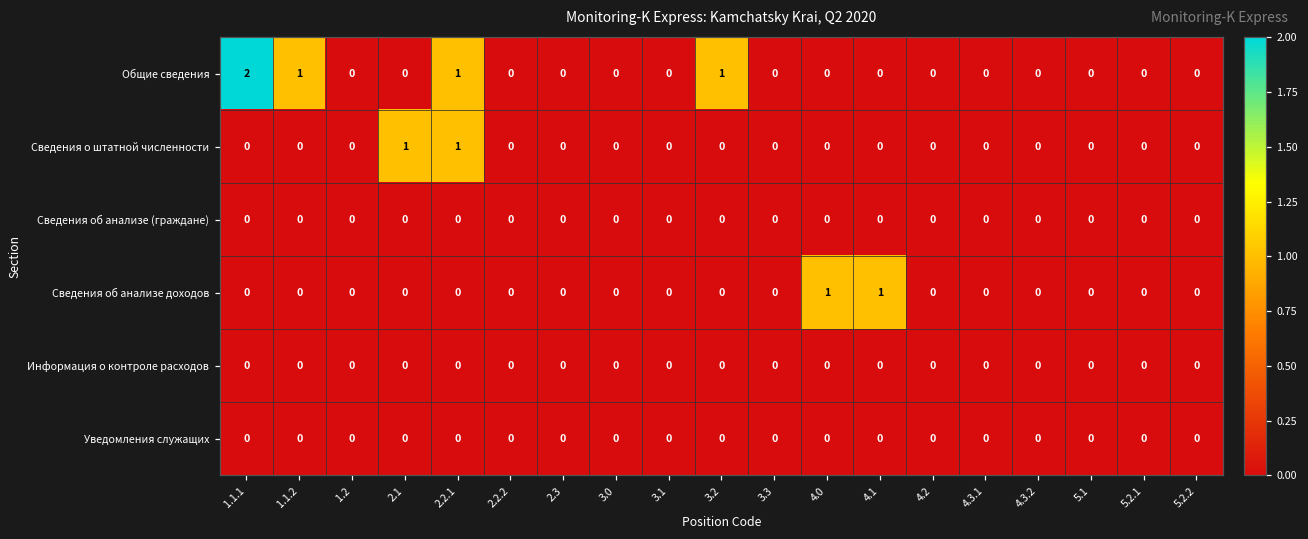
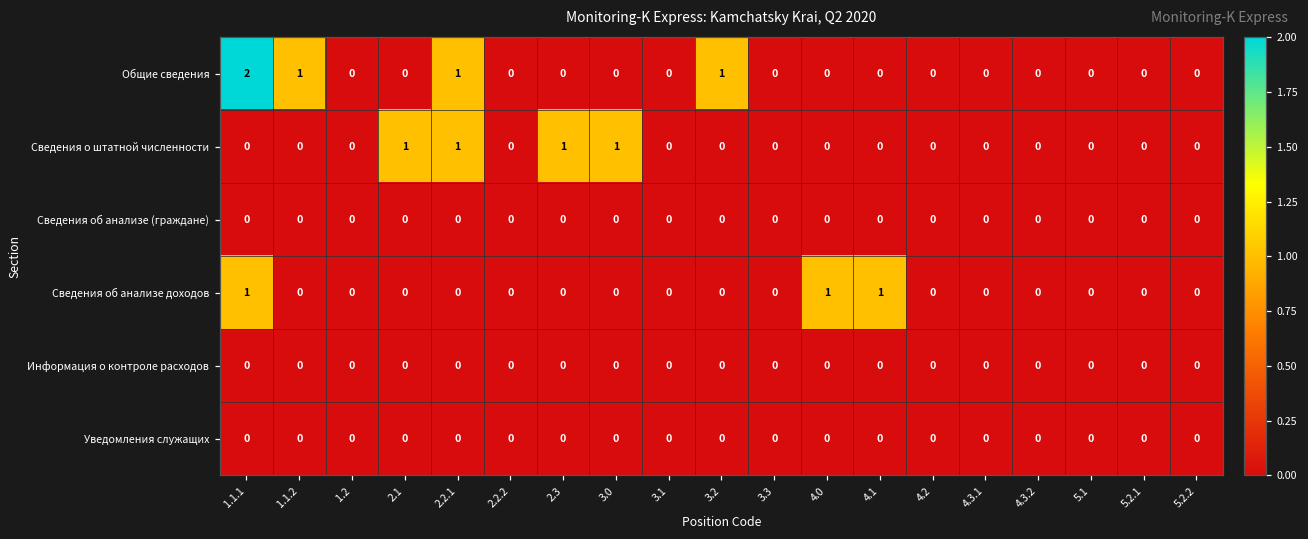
  {
    "Общие сведения": {
      "1.1.1": 2,
      "1.1.2": 1,
      "1.2": 0,
      "2.1": 0,
      "2.2.1": 1,
      "2.2.2": 0,
      "2.3": 0,
      "3.0": 0,
      "3.1": 0,
      "3.2": 1,
      "3.3": 0,
      "4.0": 0,
      "4.1": 0,
      "4.2": 0,
      "4.3.1": 0,
      "4.3.2": 0,
      "5.1": 0,
      "5.2.1": 0,
      "5.2.2": 0
    },
    "Сведения о штатной численности": {
      "1.1.1": 0,
      "1.1.2": 0,
      "1.2": 0,
      "2.1": 1,
      "2.2.1": 1,
      "2.2.2": 0,
-     "2.3": 0,
-     "3.0": 0,
+     "2.3": 1,
+     "3.0": 1,
      "3.1": 0,
      "3.2": 0,
      "3.3": 0,
      "4.0": 0,
      "4.1": 0,
      "4.2": 0,
      "4.3.1": 0,
      "4.3.2": 0,
      "5.1": 0,
      "5.2.1": 0,
      "5.2.2": 0
    },
    "Сведения об анализе (граждане)": {
      "1.1.1": 0,
      "1.1.2": 0,
      "1.2": 0,
      "2.1": 0,
      "2.2.1": 0,
      "2.2.2": 0,
      "2.3": 0,
      "3.0": 0,
      "3.1": 0,
      "3.2": 0,
      "3.3": 0,
      "4.0": 0,
      "4.1": 0,
      "4.2": 0,
      "4.3.1": 0,
      "4.3.2": 0,
      "5.1": 0,
      "5.2.1": 0,
      "5.2.2": 0
    },
    "Сведения об анализе доходов": {
-     "1.1.1": 0,
+     "1.1.1": 1,
      "1.1.2": 0,
      "1.2": 0,
      "2.1": 0,
      "2.2.1": 0,
      "2.2.2": 0,
      "2.3": 0,
      "3.0": 0,
      "3.1": 0,
      "3.2": 0,
      "3.3": 0,
      "4.0": 1,
      "4.1": 1,
      "4.2": 0,
      "4.3.1": 0,
      "4.3.2": 0,
      "5.1": 0,
      "5.2.1": 0,
      "5.2.2": 0
    },
    "Информация о контроле расходов": {
      "1.1.1": 0,
      "1.1.2": 0,
      "1.2": 0,
      "2.1": 0,
      "2.2.1": 0,
      "2.2.2": 0,
      "2.3": 0,
      "3.0": 0,
      "3.1": 0,
      "3.2": 0,
      "3.3": 0,
      "4.0": 0,
      "4.1": 0,
      "4.2": 0,
      "4.3.1": 0,
      "4.3.2": 0,
      "5.1": 0,
      "5.2.1": 0,
      "5.2.2": 0
    },
    "Уведомления служащих": {
      "1.1.1": 0,
      "1.1.2": 0,
      "1.2": 0,
      "2.1": 0,
      "2.2.1": 0,
      "2.2.2": 0,
      "2.3": 0,
      "3.0": 0,
      "3.1": 0,
      "3.2": 0,
      "3.3": 0,
      "4.0": 0,
      "4.1": 0,
      "4.2": 0,
      "4.3.1": 0,
      "4.3.2": 0,
      "5.1": 0,
      "5.2.1": 0,
      "5.2.2": 0
    }
  }
